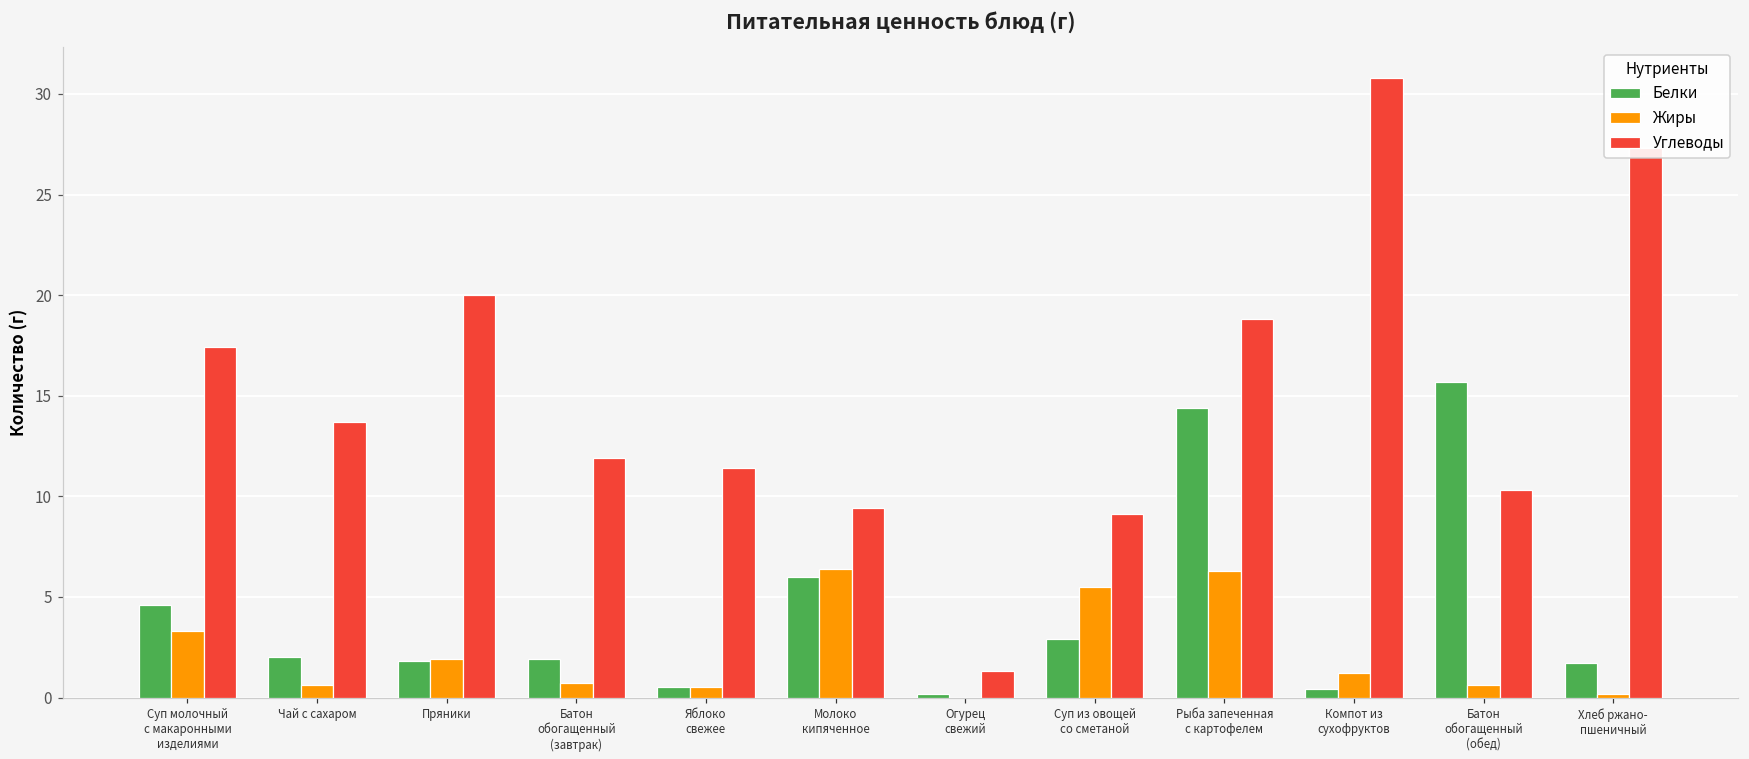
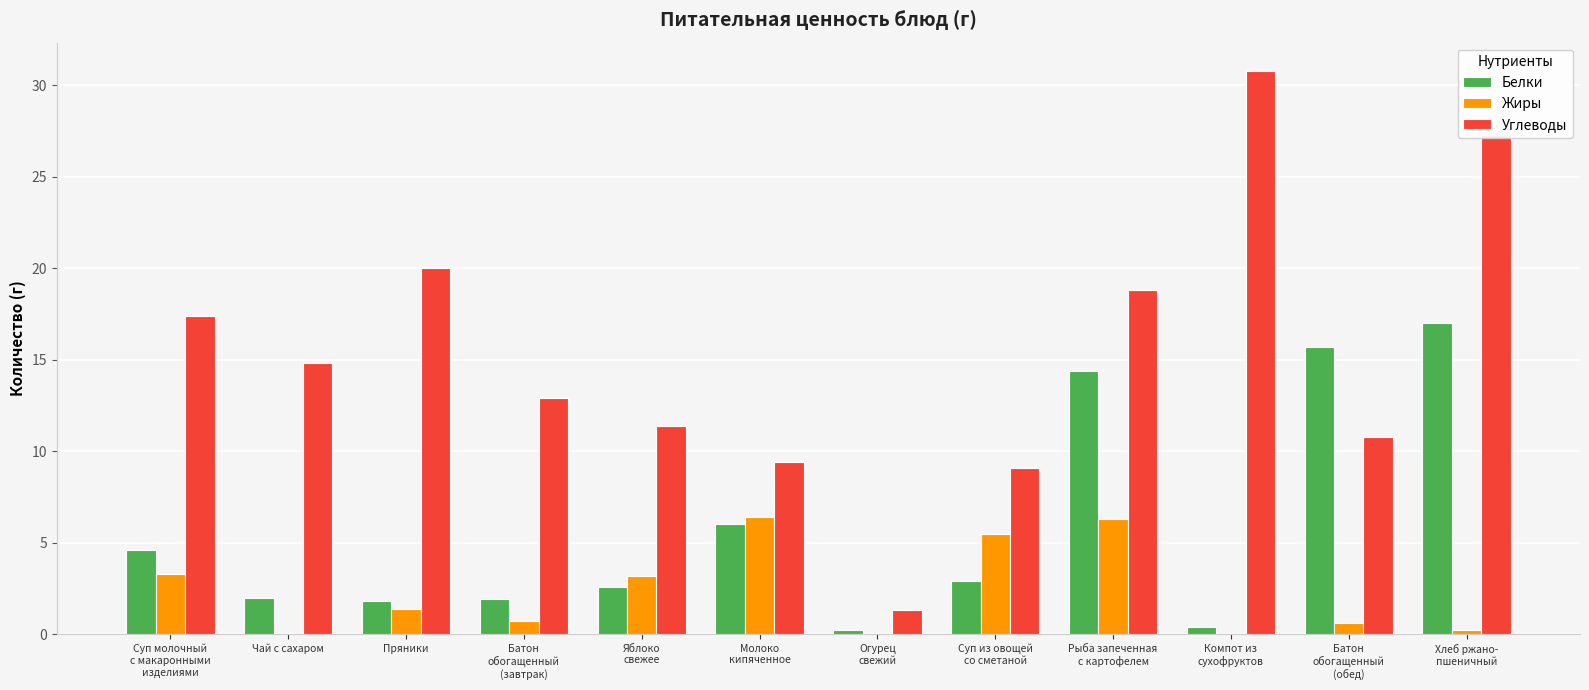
  {
    "Белки": {
      "Суп молочный с макаронными изделиями": 4.6,
      "Чай с сахаром": 2.0,
      "Пряники": 1.8,
      "Батон обогащенный (завтрак)": 1.9,
-     "Яблоко свежее": 0.5,
+     "Яблоко свежее": 2.6,
      "Молоко кипяченное": 6.0,
      "Огурец свежий": 0.2,
      "Суп из овощей со сметаной": 2.9,
      "Рыба запеченная с картофелем": 14.4,
      "Компот из сухофруктов": 0.4,
      "Батон обогащенный (обед)": 15.7,
-     "Хлеб ржано- пшеничный": 1.7
+     "Хлеб ржано- пшеничный": 17.0
    },
    "Жиры": {
      "Суп молочный с макаронными изделиями": 3.3,
-     "Чай с сахаром": 0.6,
-     "Пряники": 1.9,
+     "Чай с сахаром": 0.0,
+     "Пряники": 1.4,
      "Батон обогащенный (завтрак)": 0.7,
-     "Яблоко свежее": 0.5,
+     "Яблоко свежее": 3.2,
      "Молоко кипяченное": 6.4,
      "Огурец свежий": 0.0,
      "Суп из овощей со сметаной": 5.5,
      "Рыба запеченная с картофелем": 6.3,
-     "Компот из сухофруктов": 1.2,
+     "Компот из сухофруктов": 0.0,
      "Батон обогащенный (обед)": 0.6,
      "Хлеб ржано- пшеничный": 0.2
    },
    "Углеводы": {
      "Суп молочный с макаронными изделиями": 17.4,
-     "Чай с сахаром": 13.7,
+     "Чай с сахаром": 14.8,
      "Пряники": 20.0,
-     "Батон обогащенный (завтрак)": 11.9,
+     "Батон обогащенный (завтрак)": 12.9,
      "Яблоко свежее": 11.4,
      "Молоко кипяченное": 9.4,
      "Огурец свежий": 1.3,
      "Суп из овощей со сметаной": 9.1,
      "Рыба запеченная с картофелем": 18.8,
      "Компот из сухофруктов": 30.8,
-     "Батон обогащенный (обед)": 10.3
+     "Батон обогащенный (обед)": 10.8
    }
  }
